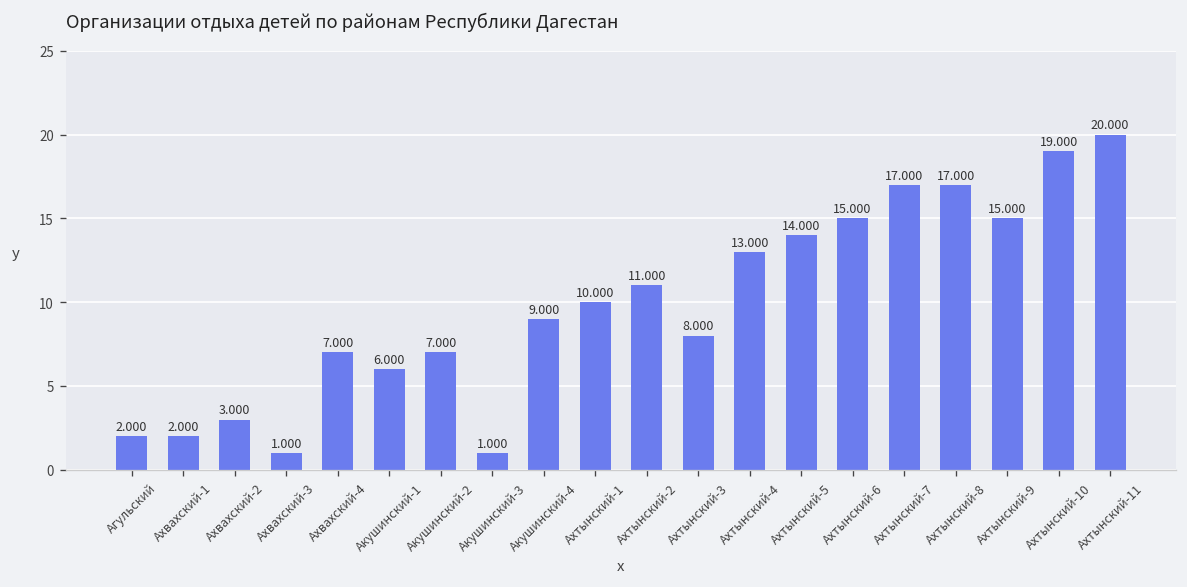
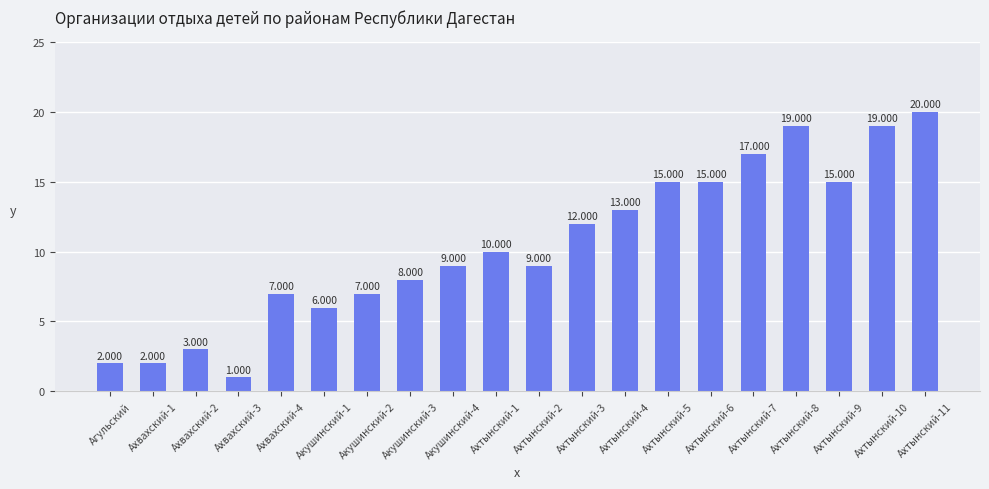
  {
    "Агульский": 2.000,
    "Ахвахский-1": 2.000,
    "Ахвахский-2": 3.000,
    "Ахвахский-3": 1.000,
    "Ахвахский-4": 7.000,
    "Акушинский-1": 6.000,
    "Акушинский-2": 7.000,
-   "Акушинский-3": 1.000,
+   "Акушинский-3": 8.000,
    "Акушинский-4": 9.000,
    "Ахтынский-1": 10.000,
-   "Ахтынский-2": 11.000,
-   "Ахтынский-3": 8.000,
+   "Ахтынский-2": 9.000,
+   "Ахтынский-3": 12.000,
    "Ахтынский-4": 13.000,
-   "Ахтынский-5": 14.000,
+   "Ахтынский-5": 15.000,
    "Ахтынский-6": 15.000,
    "Ахтынский-7": 17.000,
-   "Ахтынский-8": 17.000,
+   "Ахтынский-8": 19.000,
    "Ахтынский-9": 15.000,
    "Ахтынский-10": 19.000,
    "Ахтынский-11": 20.000
  }
